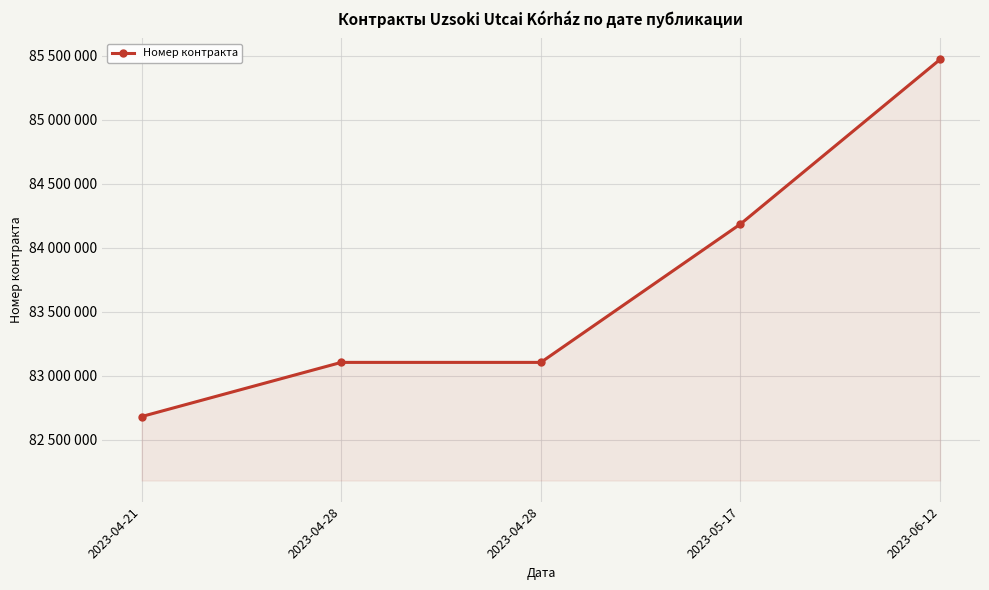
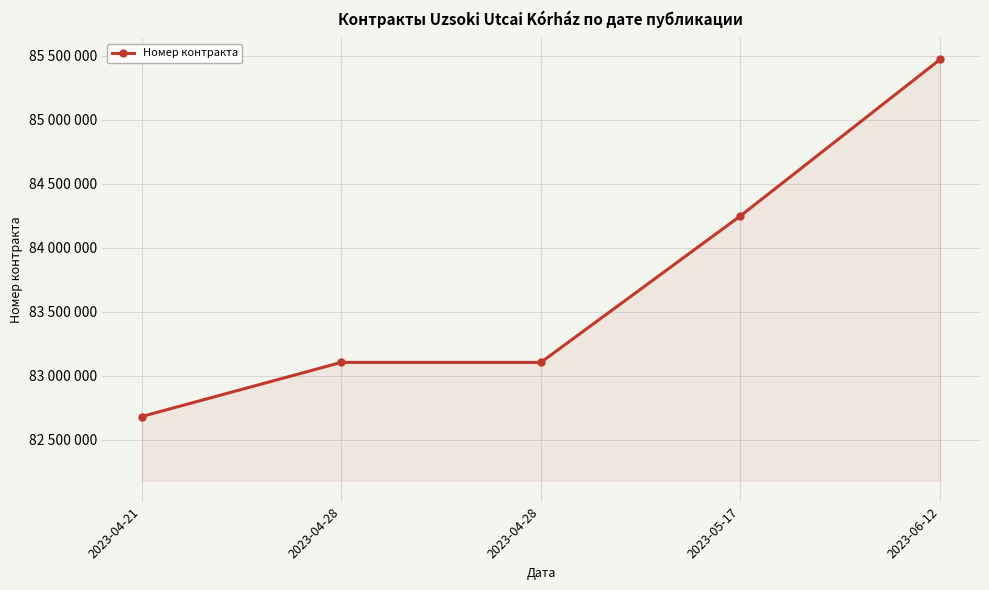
  {
    "2023-04-21": 82680000,
-   "2023-05-17": 84180000,
+   "2023-05-17": 84250000,
    "2023-06-12": 85470000
  }
